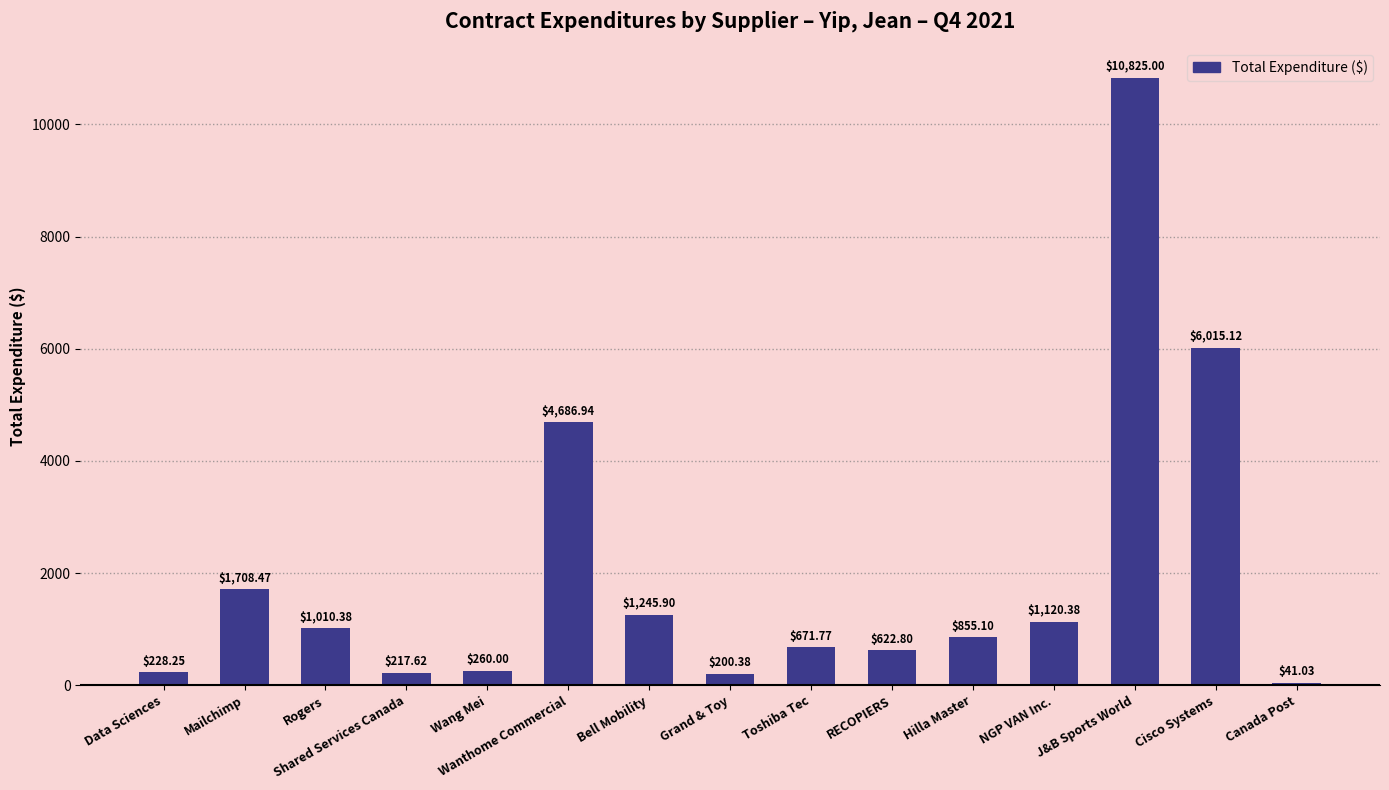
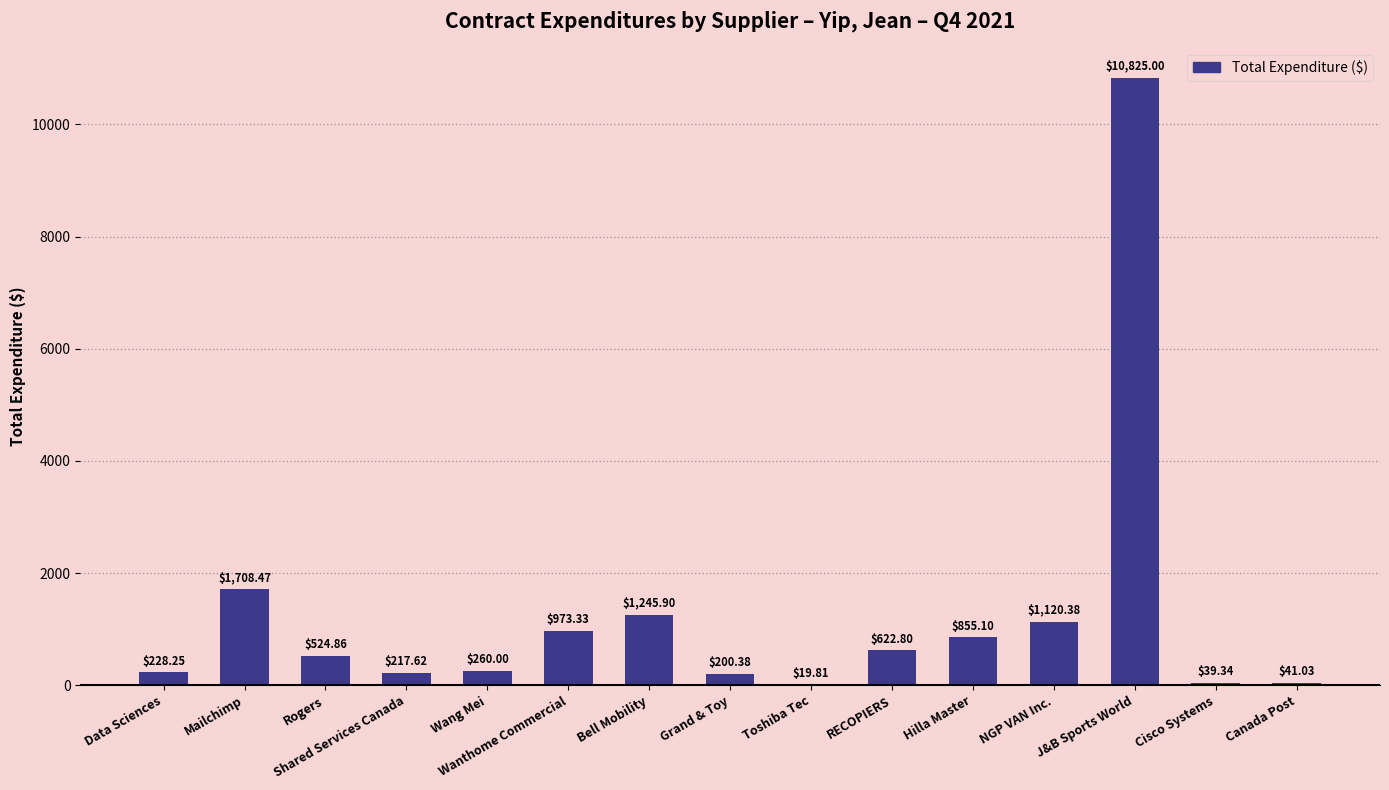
  {
    "Data Sciences": "$228.25",
    "Mailchimp": "$1,708.47",
-   "Rogers": "$1,010.38",
+   "Rogers": "$524.86",
    "Shared Services Canada": "$217.62",
    "Wang Mei": "$260.00",
-   "Wanthome Commercial": "$4,686.94",
+   "Wanthome Commercial": "$973.33",
    "Bell Mobility": "$1,245.90",
    "Grand & Toy": "$200.38",
-   "Toshiba Tec": "$671.77",
+   "Toshiba Tec": "$19.81",
    "RECOPIERS": "$622.80",
    "Hilla Master": "$855.10",
    "NGP VAN Inc.": "$1,120.38",
    "J&B Sports World": "$10,825.00",
-   "Cisco Systems": "$6,015.12",
+   "Cisco Systems": "$39.34",
    "Canada Post": "$41.03"
  }
